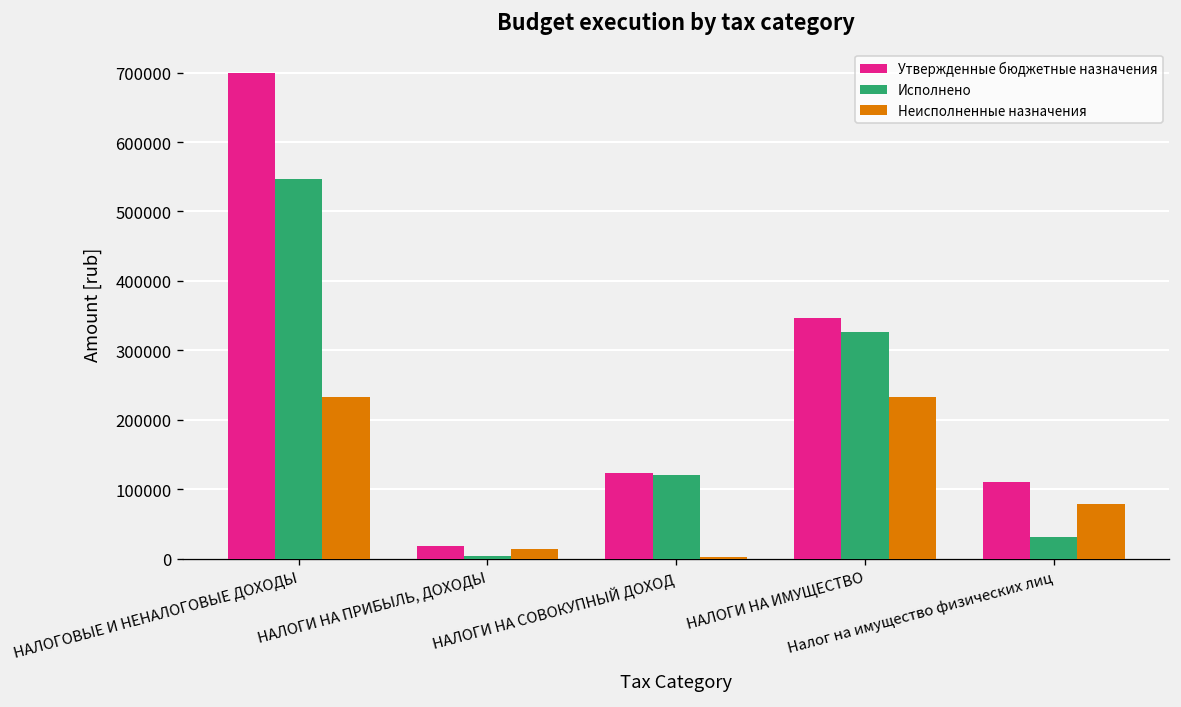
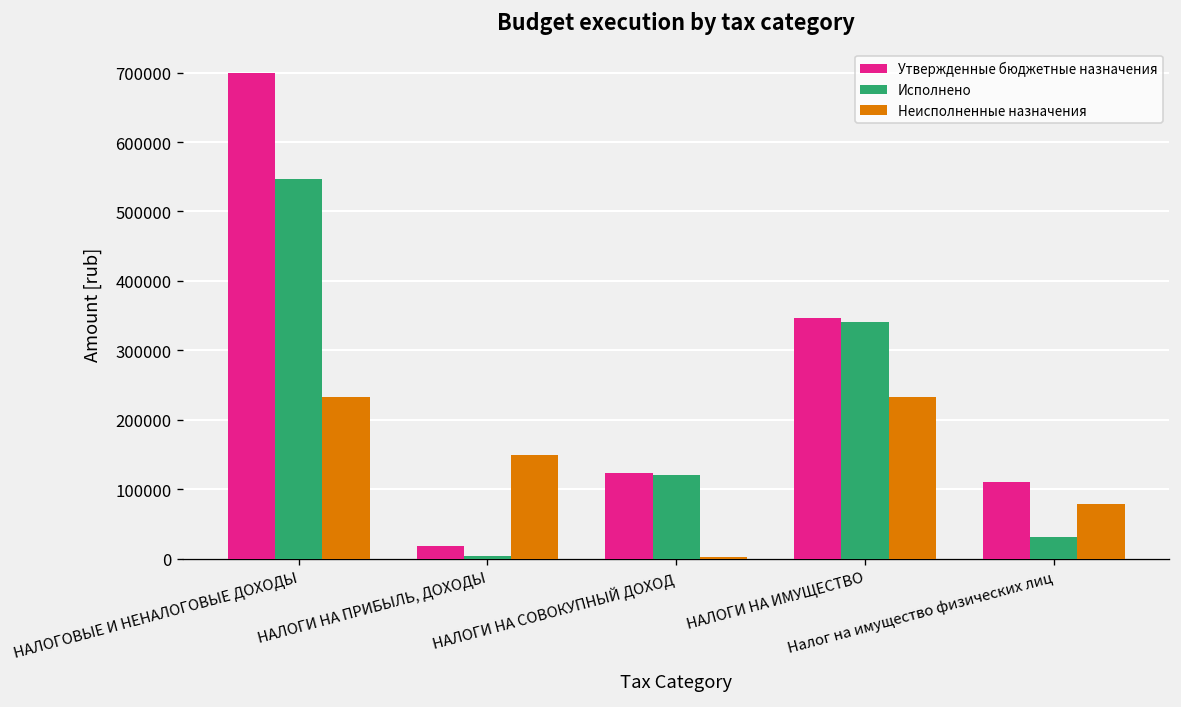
  {
    "Утвержденные бюджетные назначения": {
      "НАЛОГОВЫЕ И НЕНАЛОГОВЫЕ ДОХОДЫ": 700000,
      "НАЛОГИ НА ПРИБЫЛЬ, ДОХОДЫ": 20000,
      "НАЛОГИ НА СОВОКУПНЫЙ ДОХОД": 120000,
      "НАЛОГИ НА ИМУЩЕСТВО": 350000,
      "Налог на имущество физических лиц": 110000
    },
    "Исполнено": {
      "НАЛОГОВЫЕ И НЕНАЛОГОВЫЕ ДОХОДЫ": 550000,
      "НАЛОГИ НА ПРИБЫЛЬ, ДОХОДЫ": 0,
      "НАЛОГИ НА СОВОКУПНЫЙ ДОХОД": 120000,
-     "НАЛОГИ НА ИМУЩЕСТВО": 330000,
+     "НАЛОГИ НА ИМУЩЕСТВО": 340000,
      "Налог на имущество физических лиц": 30000
    },
    "Неисполненные назначения": {
      "НАЛОГОВЫЕ И НЕНАЛОГОВЫЕ ДОХОДЫ": 230000,
-     "НАЛОГИ НА ПРИБЫЛЬ, ДОХОДЫ": 10000,
+     "НАЛОГИ НА ПРИБЫЛЬ, ДОХОДЫ": 150000,
      "НАЛОГИ НА ИМУЩЕСТВО": 230000,
      "Налог на имущество физических лиц": 80000
    }
  }
